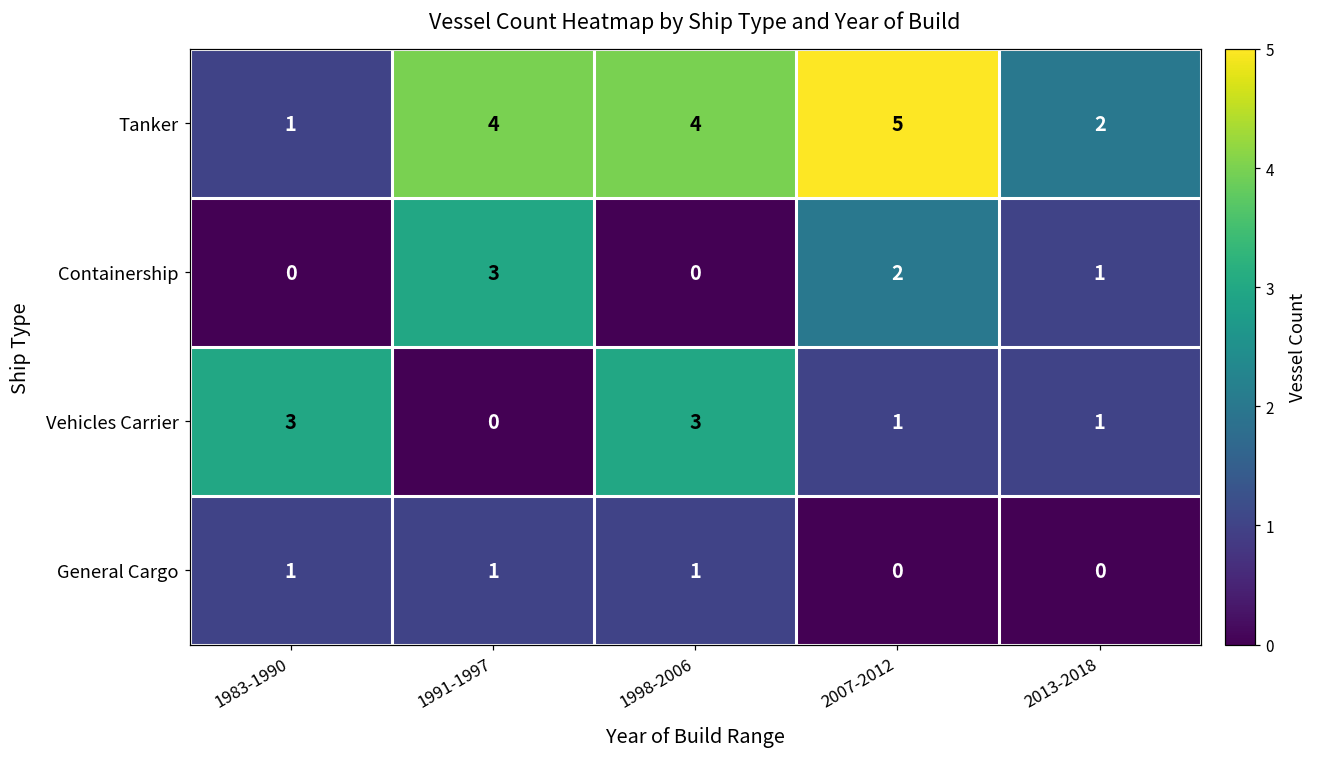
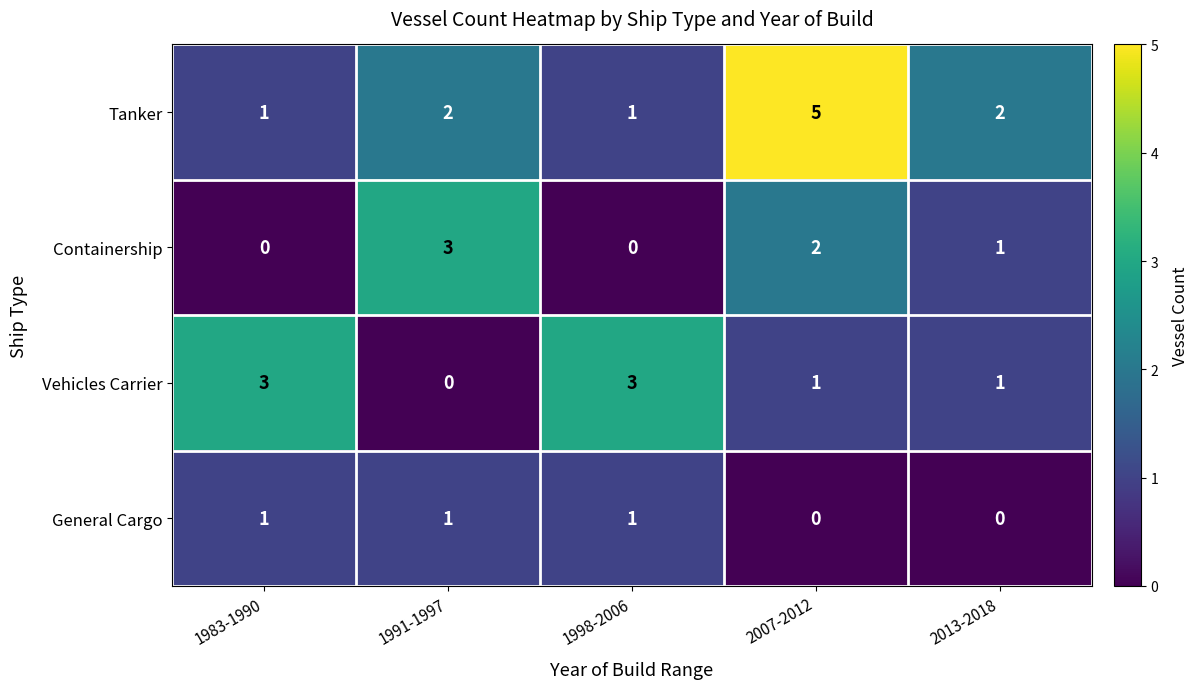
  {
    "Tanker": {
      "1983-1990": 1,
-     "1991-1997": 4,
-     "1998-2006": 4,
+     "1991-1997": 2,
+     "1998-2006": 1,
      "2007-2012": 5,
      "2013-2018": 2
    },
    "Containership": {
      "1983-1990": 0,
      "1991-1997": 3,
      "1998-2006": 0,
      "2007-2012": 2,
      "2013-2018": 1
    },
    "Vehicles Carrier": {
      "1983-1990": 3,
      "1991-1997": 0,
      "1998-2006": 3,
      "2007-2012": 1,
      "2013-2018": 1
    },
    "General Cargo": {
      "1983-1990": 1,
      "1991-1997": 1,
      "1998-2006": 1,
      "2007-2012": 0,
      "2013-2018": 0
    }
  }
